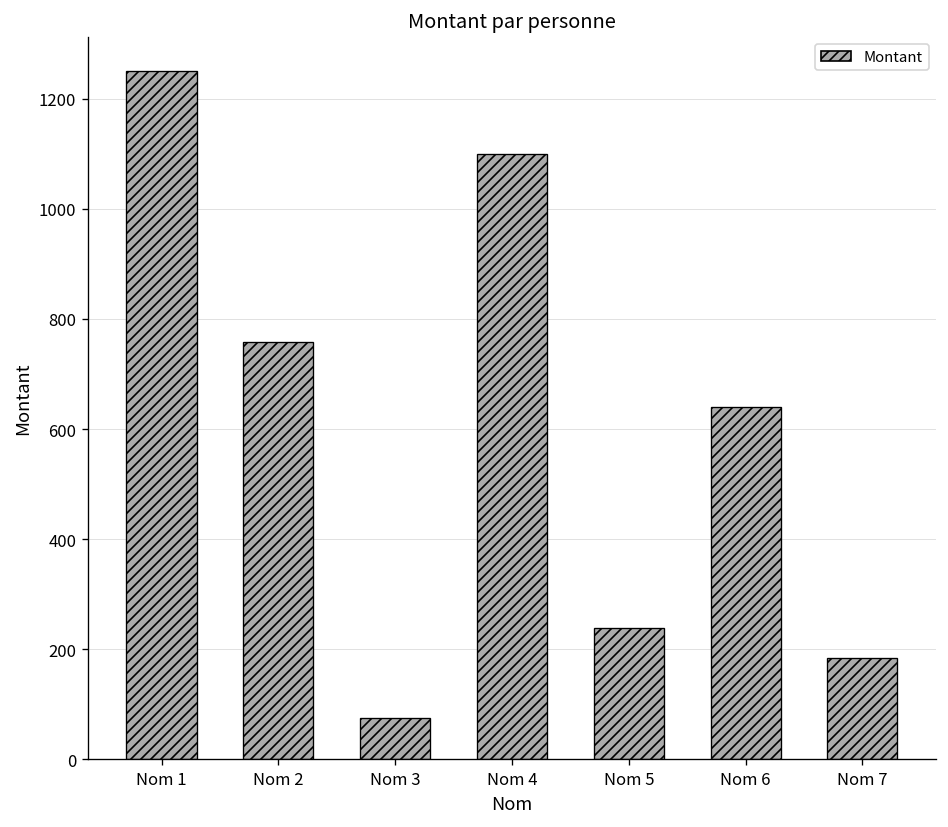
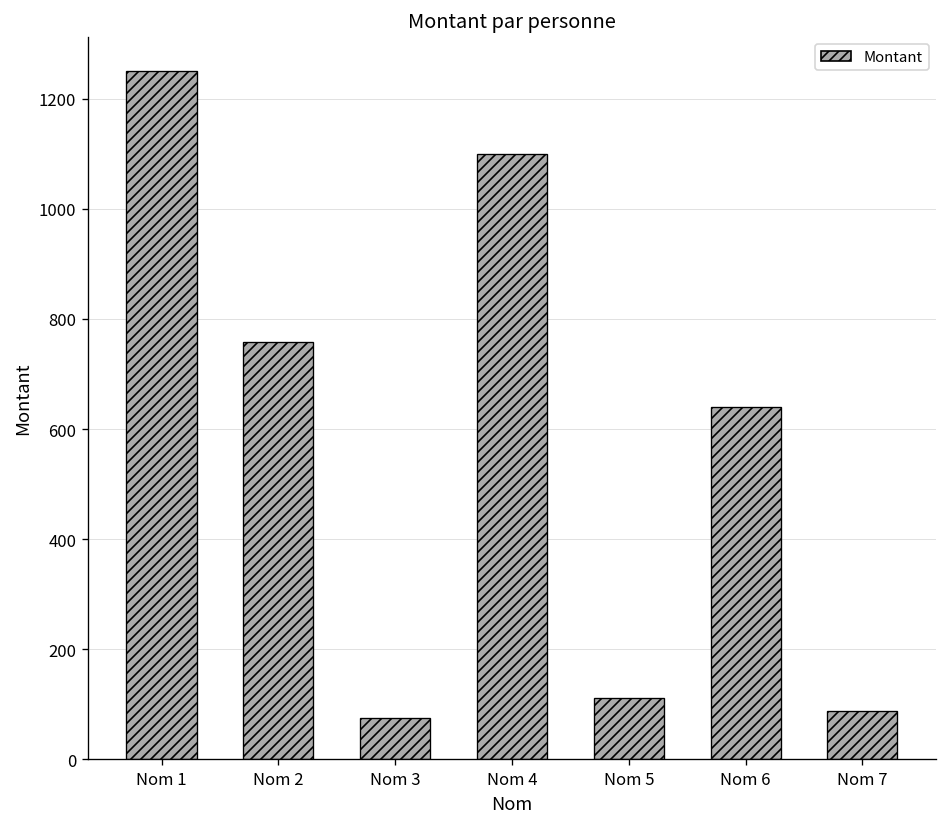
  {
    "Nom 1": 1250,
    "Nom 2": 760,
    "Nom 3": 70,
    "Nom 4": 1100,
-   "Nom 5": 240,
+   "Nom 5": 110,
    "Nom 6": 640,
-   "Nom 7": 180
+   "Nom 7": 90
  }
